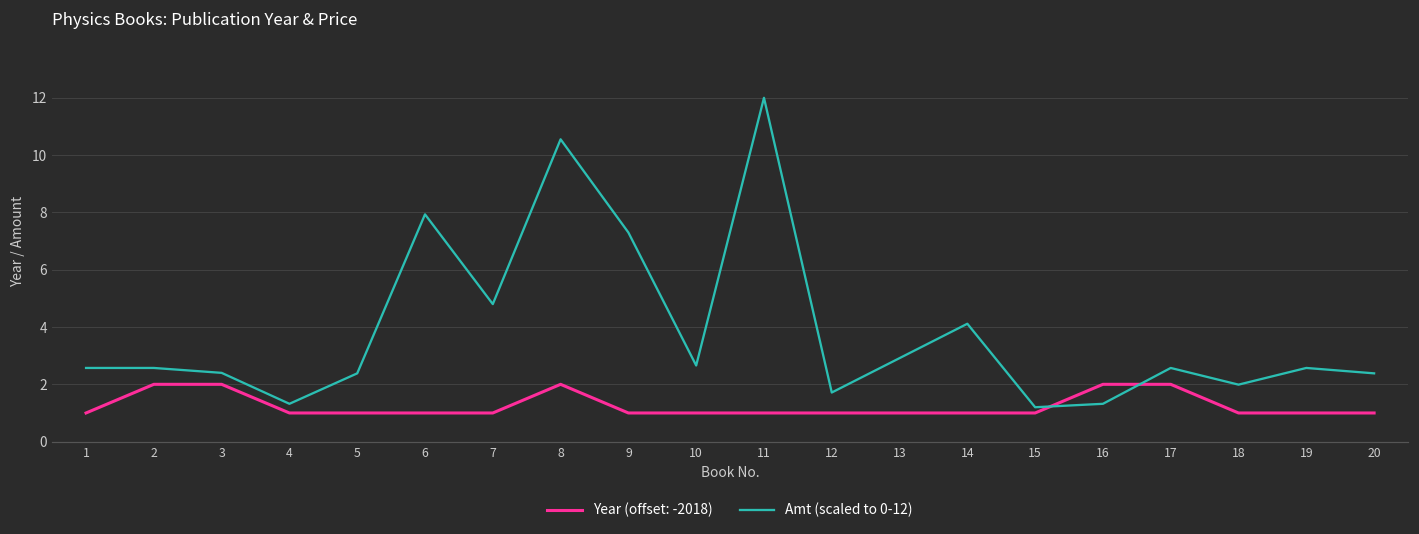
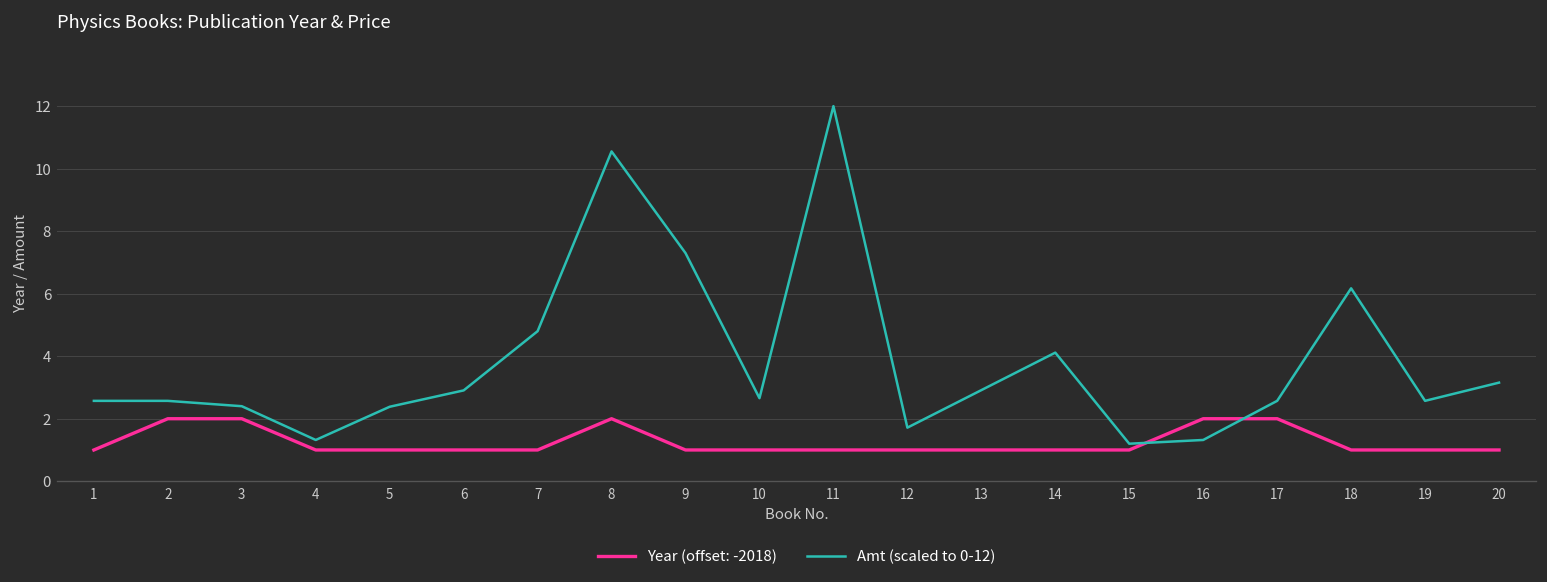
  {
    "Year (offset: -2018)": {
      "1": 1.0,
      "2": 2.0,
      "3": 2.0,
      "4": 1.0,
      "5": 1.0,
      "6": 1.0,
      "7": 1.0,
      "8": 2.0,
      "9": 1.0,
      "10": 1.0,
      "11": 1.0,
      "12": 1.0,
      "13": 1.0,
      "14": 1.0,
      "15": 1.0,
      "16": 2.0,
      "17": 2.0,
      "18": 1.0,
      "19": 1.0,
      "20": 1.0
    },
    "Amt (scaled to 0-12)": {
      "1": 2.6,
      "2": 2.6,
      "3": 2.4,
      "4": 1.3,
      "5": 2.4,
-     "6": 7.9,
+     "6": 2.9,
      "7": 4.8,
      "8": 10.6,
      "9": 7.3,
      "10": 2.7,
      "11": 12.0,
      "12": 1.7,
      "13": 2.9,
      "14": 4.1,
      "15": 1.2,
      "16": 1.3,
      "17": 2.6,
-     "18": 2.0,
+     "18": 6.2,
      "19": 2.6,
-     "20": 2.4
+     "20": 3.2
    }
  }
